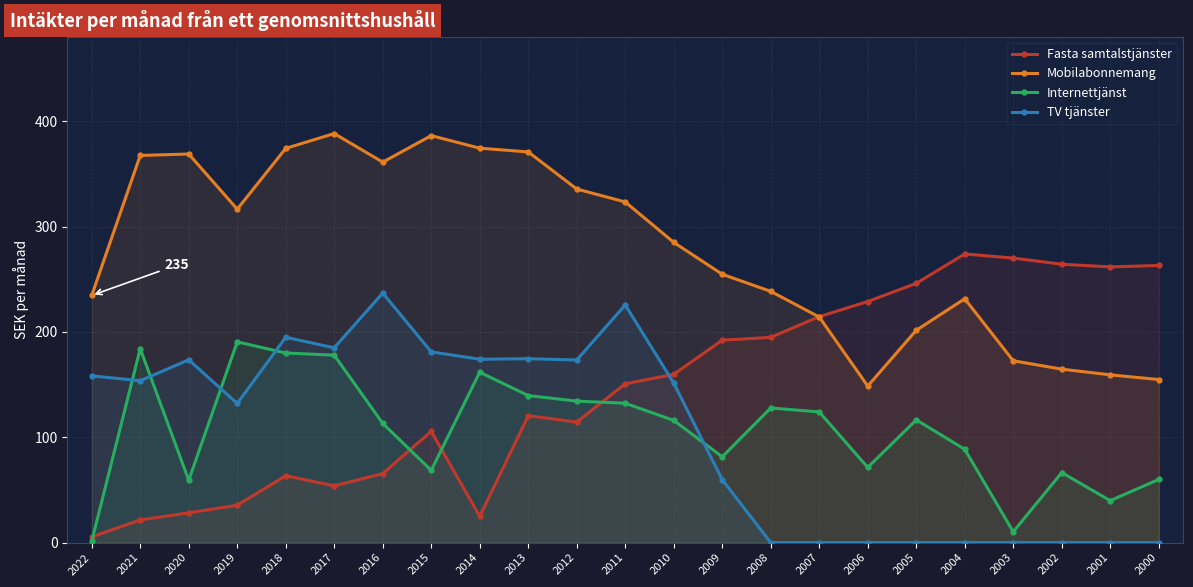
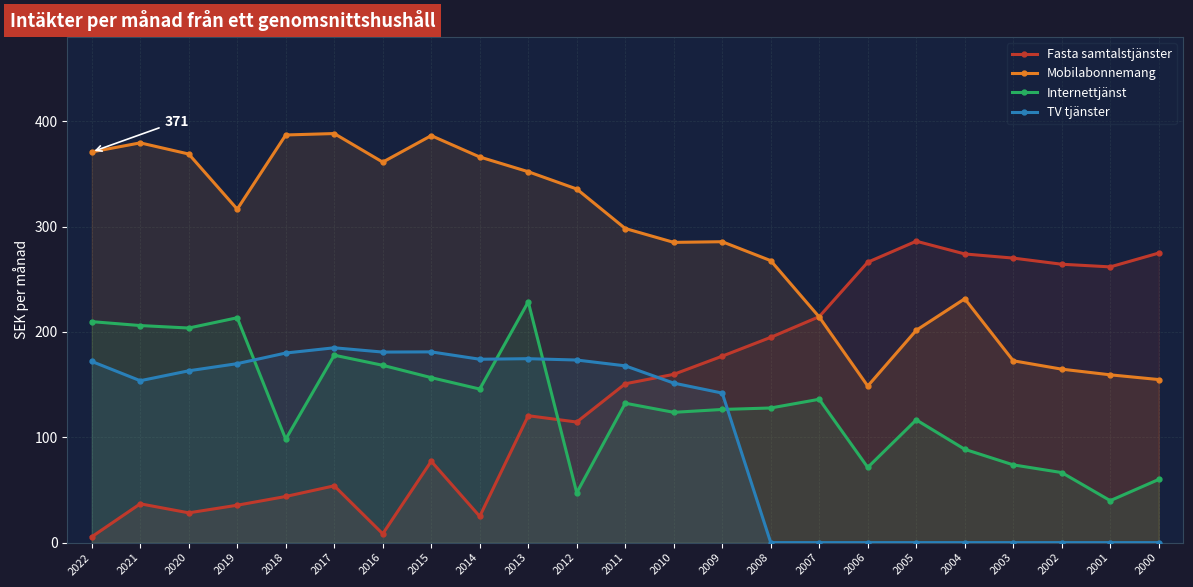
  {
    "Fasta samtalstjänster": {
      "2022": 6,
-     "2021": 22,
+     "2021": 37,
      "2020": 28,
      "2019": 36,
-     "2018": 64,
+     "2018": 44,
      "2017": 54,
-     "2016": 66,
-     "2015": 106,
+     "2016": 8,
+     "2015": 77,
      "2014": 25,
      "2013": 120,
      "2012": 114,
      "2011": 151,
      "2010": 160,
-     "2009": 192,
+     "2009": 177,
      "2008": 195,
-     "2006": 229,
-     "2005": 246,
+     "2006": 266,
+     "2005": 286,
      "2004": 274,
      "2003": 270,
      "2002": 264,
      "2001": 262,
-     "2000": 263
+     "2000": 275
    },
    "Mobilabonnemang": {
-     "2022": 235,
-     "2021": 368,
-     "2018": 374,
-     "2014": 374,
-     "2013": 371,
-     "2011": 323,
-     "2009": 255,
-     "2008": 239
+     "2022": 371,
+     "2021": 380,
+     "2018": 387,
+     "2014": 366,
+     "2013": 352,
+     "2011": 298,
+     "2009": 286,
+     "2008": 268
    },
    "Internettjänst": {
-     "2022": 1,
-     "2021": 184,
-     "2020": 59,
-     "2019": 191,
-     "2018": 180,
+     "2022": 210,
+     "2021": 206,
+     "2020": 204,
+     "2019": 213,
+     "2018": 98,
      "2017": 178,
-     "2016": 113,
-     "2015": 69,
-     "2014": 162,
-     "2013": 140,
-     "2012": 134,
+     "2016": 168,
+     "2015": 157,
+     "2014": 146,
+     "2013": 229,
+     "2012": 47,
      "2011": 132,
-     "2010": 116,
-     "2009": 81,
+     "2010": 124,
+     "2009": 126,
      "2008": 128,
-     "2007": 124,
+     "2007": 136,
      "2006": 71,
      "2005": 117,
      "2004": 89,
-     "2003": 10,
+     "2003": 74,
      "2002": 66,
      "2001": 40,
      "2000": 60
    },
    "TV tjänster": {
-     "2022": 158,
+     "2022": 172,
      "2021": 154,
-     "2020": 174,
-     "2019": 132,
-     "2018": 195,
+     "2020": 163,
+     "2019": 170,
+     "2018": 180,
      "2017": 185,
-     "2016": 237,
+     "2016": 181,
      "2015": 181,
      "2014": 174,
      "2013": 175,
      "2012": 173,
-     "2011": 226,
+     "2011": 168,
      "2010": 151,
-     "2009": 60,
+     "2009": 142,
      "2008": 0,
      "2007": 0,
      "2006": 0,
      "2005": 0,
      "2004": 0,
      "2003": 0,
      "2002": 0,
      "2001": 0,
      "2000": 0
    }
  }
